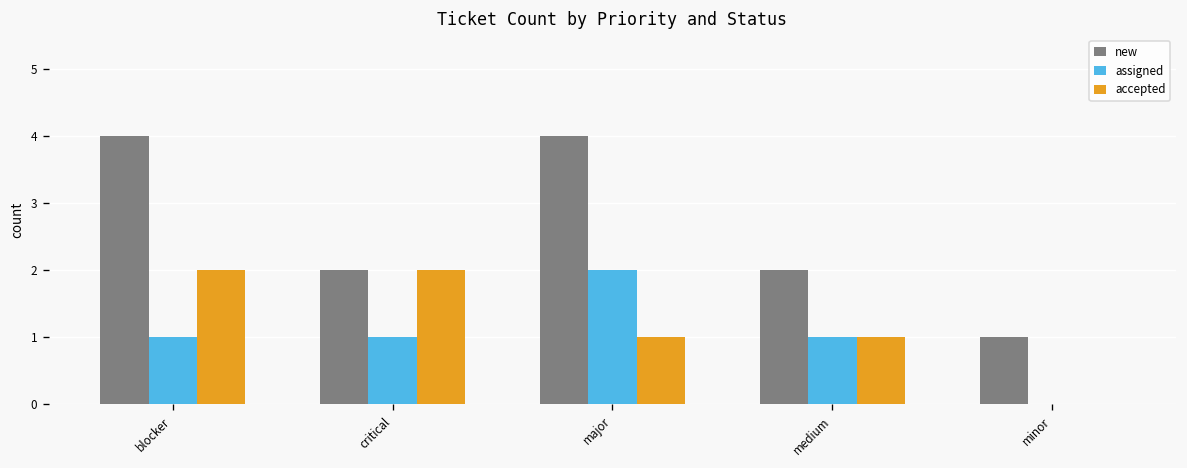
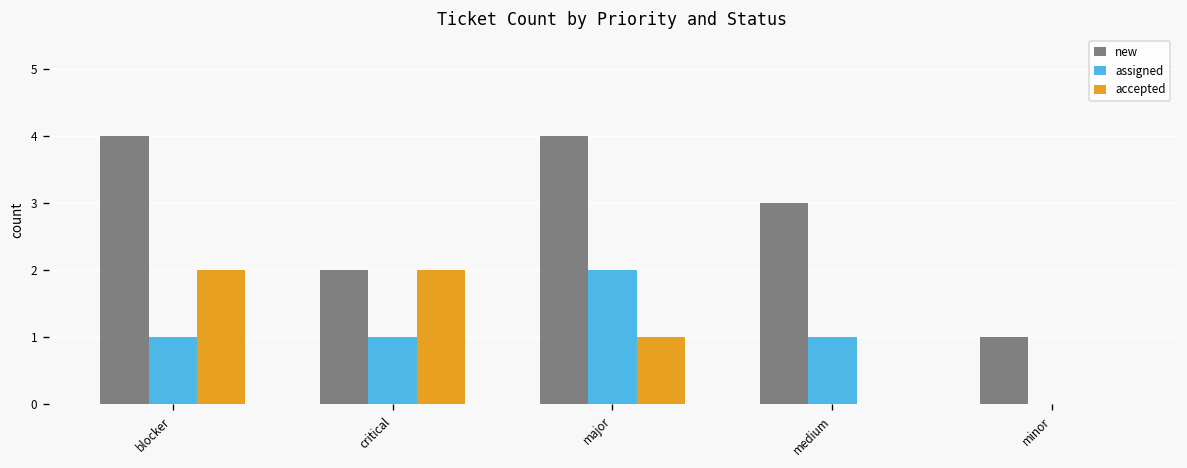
  {
    "new": {
      "blocker": 4,
      "critical": 2,
      "major": 4,
-     "medium": 2,
+     "medium": 3,
      "minor": 1
    },
    "assigned": {
      "blocker": 1,
      "critical": 1,
      "major": 2,
      "medium": 1,
      "minor": 0
    },
    "accepted": {
      "blocker": 2,
      "critical": 2,
      "major": 1,
-     "medium": 1,
+     "medium": 0,
      "minor": 0
    }
  }
